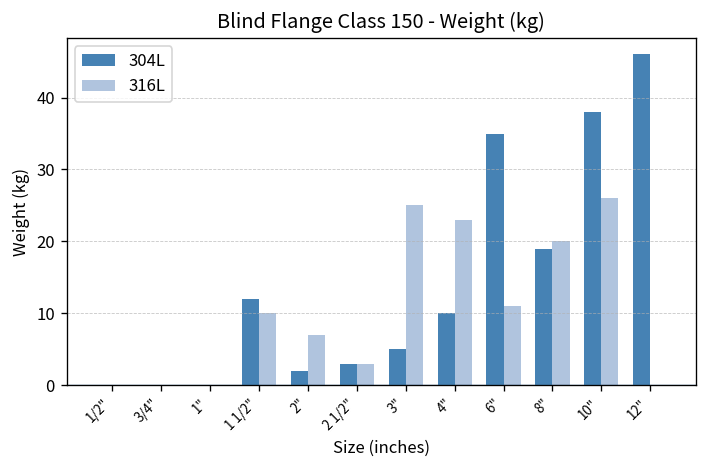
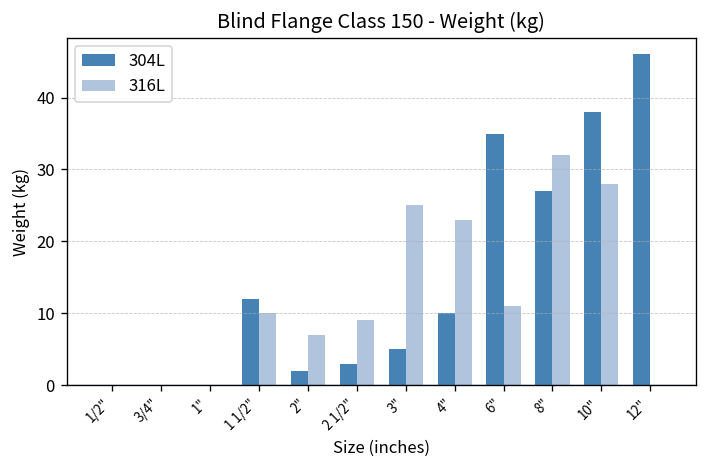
  {
    "304L": {
      "1/2\"": 0,
      "3/4\"": 0,
      "1\"": 0,
      "1 1/2\"": 12,
      "2\"": 2,
      "2 1/2\"": 3,
      "3\"": 5,
      "4\"": 10,
      "6\"": 35,
-     "8\"": 19,
+     "8\"": 27,
      "10\"": 38,
      "12\"": 46
    },
    "316L": {
      "1/2\"": 0,
      "3/4\"": 0,
      "1\"": 0,
      "1 1/2\"": 10,
      "2\"": 7,
-     "2 1/2\"": 3,
+     "2 1/2\"": 9,
      "3\"": 25,
      "4\"": 23,
      "6\"": 11,
-     "8\"": 20,
-     "10\"": 26,
+     "8\"": 32,
+     "10\"": 28,
      "12\"": 0
    }
  }
